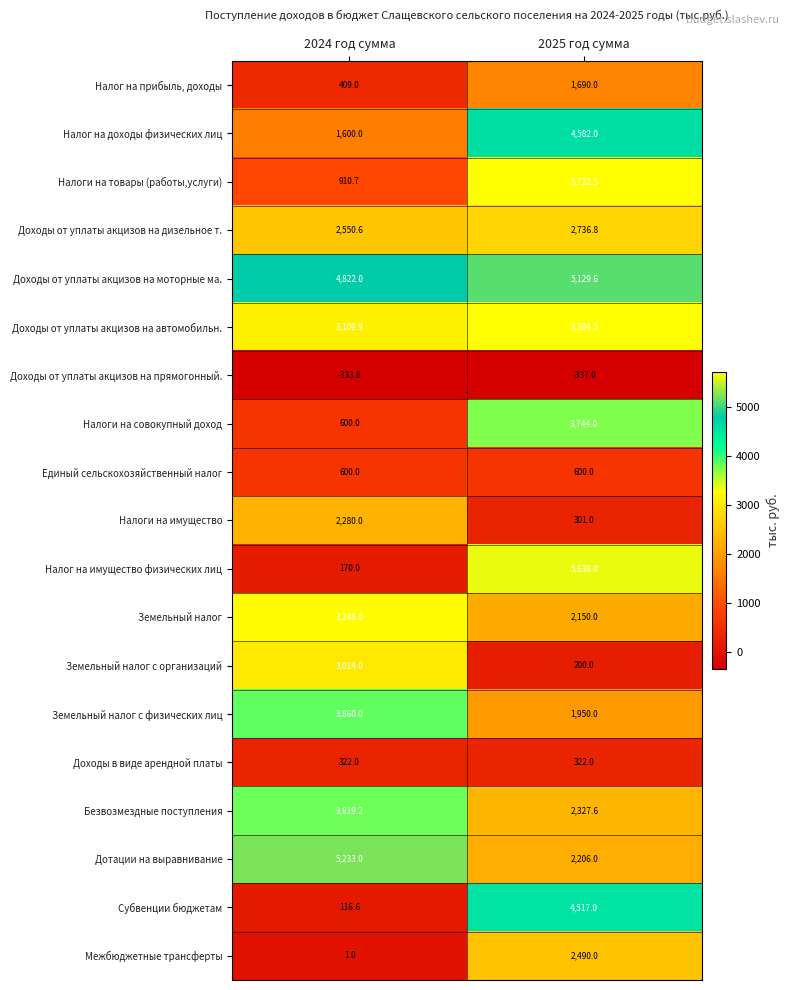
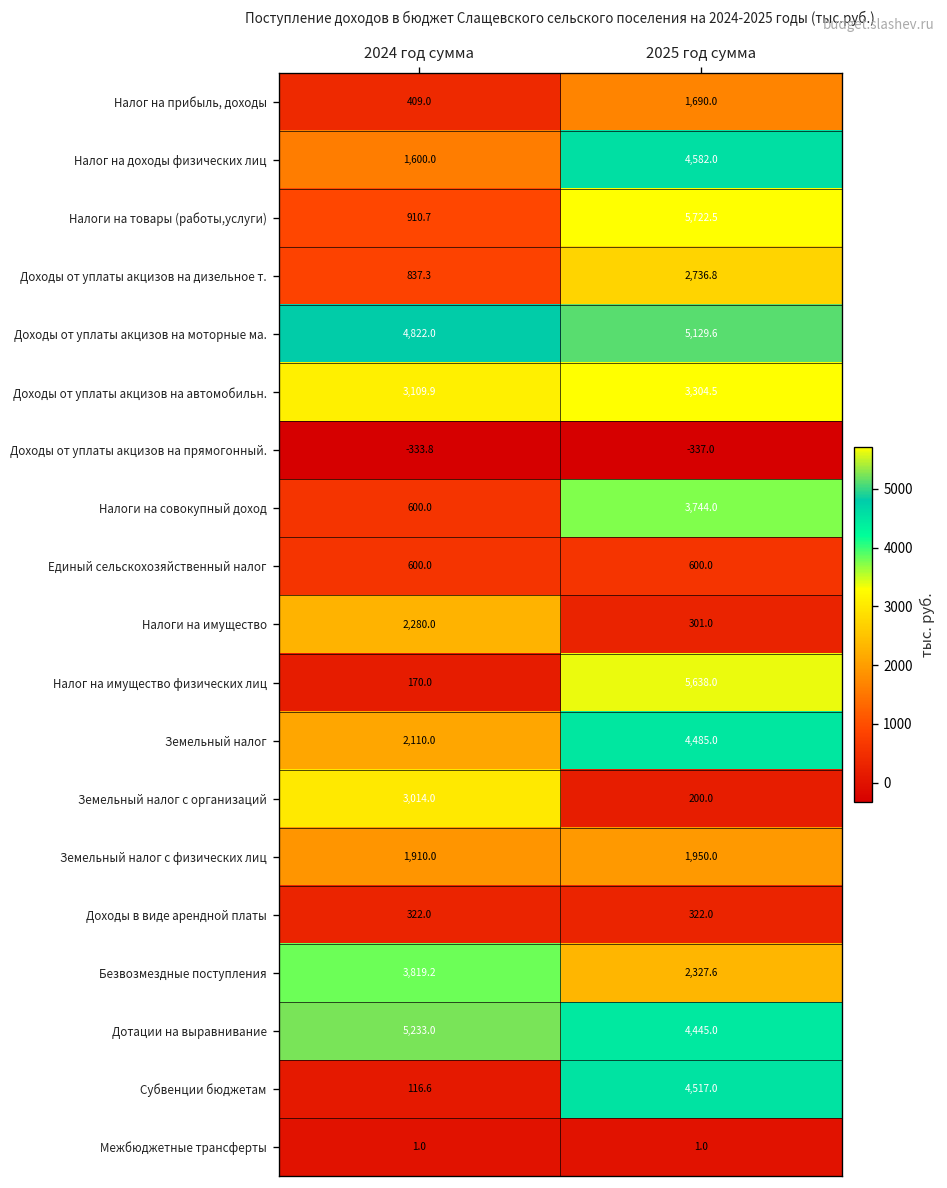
  {
    "Налог на прибыль, доходы": {
      "2024 год сумма": "409.0",
      "2025 год сумма": "1,690.0"
    },
    "Налог на доходы физических лиц": {
      "2024 год сумма": "1,600.0",
      "2025 год сумма": "4,582.0"
    },
    "Налоги на товары (работы,услуги)": {
      "2024 год сумма": "910.7",
      "2025 год сумма": "5,722.5"
    },
    "Доходы от уплаты акцизов на дизельное т.": {
-     "2024 год сумма": "2,550.6",
+     "2024 год сумма": "837.3",
      "2025 год сумма": "2,736.8"
    },
    "Доходы от уплаты акцизов на моторные ма.": {
      "2024 год сумма": "4,822.0",
      "2025 год сумма": "5,129.6"
    },
    "Доходы от уплаты акцизов на автомобильн.": {
      "2024 год сумма": "3,109.9",
      "2025 год сумма": "3,304.5"
    },
    "Доходы от уплаты акцизов на прямогонный.": {
      "2024 год сумма": "-333.8",
      "2025 год сумма": "-337.0"
    },
    "Налоги на совокупный доход": {
      "2024 год сумма": "600.0",
      "2025 год сумма": "3,744.0"
    },
    "Единый сельскохозяйственный налог": {
      "2024 год сумма": "600.0",
      "2025 год сумма": "600.0"
    },
    "Налоги на имущество": {
      "2024 год сумма": "2,280.0",
      "2025 год сумма": "301.0"
    },
    "Налог на имущество физических лиц": {
      "2024 год сумма": "170.0",
      "2025 год сумма": "5,638.0"
    },
    "Земельный налог": {
-     "2024 год сумма": "3,248.0",
-     "2025 год сумма": "2,150.0"
+     "2024 год сумма": "2,110.0",
+     "2025 год сумма": "4,485.0"
    },
    "Земельный налог с организаций": {
      "2024 год сумма": "3,014.0",
      "2025 год сумма": "200.0"
    },
    "Земельный налог с физических лиц": {
-     "2024 год сумма": "3,860.0",
+     "2024 год сумма": "1,910.0",
      "2025 год сумма": "1,950.0"
    },
    "Доходы в виде арендной платы": {
      "2024 год сумма": "322.0",
      "2025 год сумма": "322.0"
    },
    "Безвозмездные поступления": {
      "2024 год сумма": "3,819.2",
      "2025 год сумма": "2,327.6"
    },
    "Дотации на выравнивание": {
      "2024 год сумма": "5,233.0",
-     "2025 год сумма": "2,206.0"
+     "2025 год сумма": "4,445.0"
    },
    "Субвенции бюджетам": {
      "2024 год сумма": "116.6",
      "2025 год сумма": "4,517.0"
    },
    "Межбюджетные трансферты": {
      "2024 год сумма": "1.0",
-     "2025 год сумма": "2,490.0"
+     "2025 год сумма": "1.0"
    }
  }
